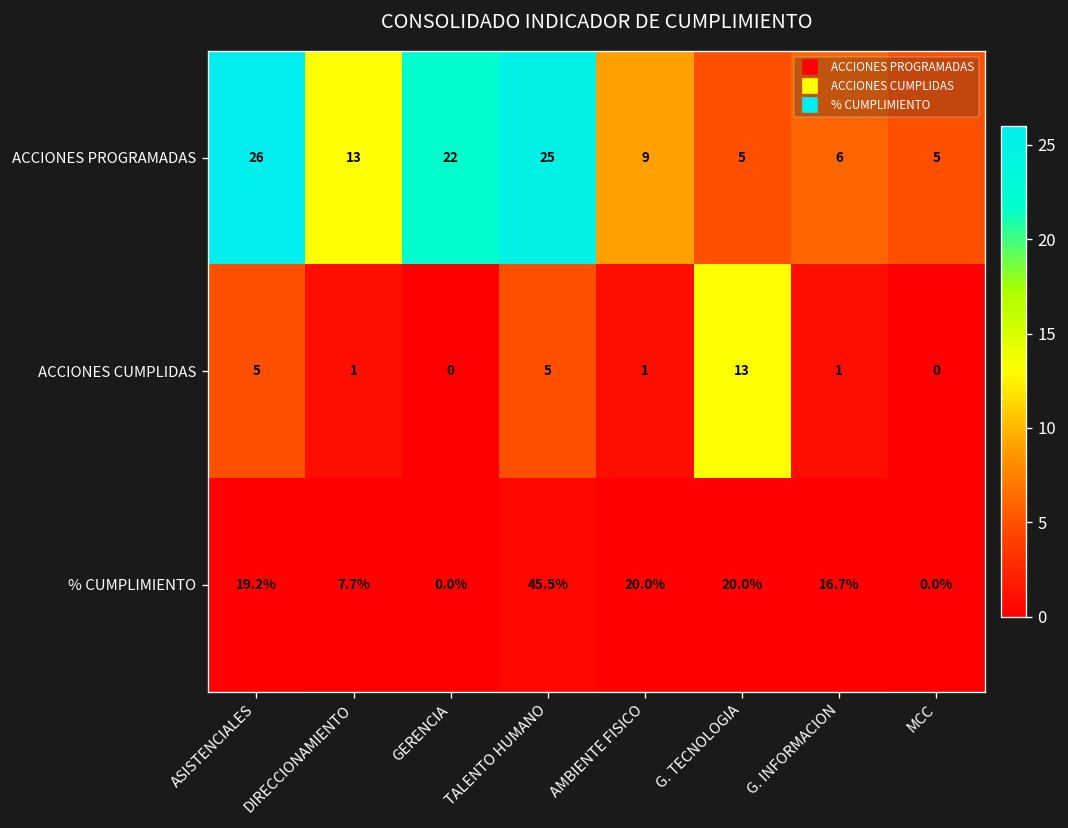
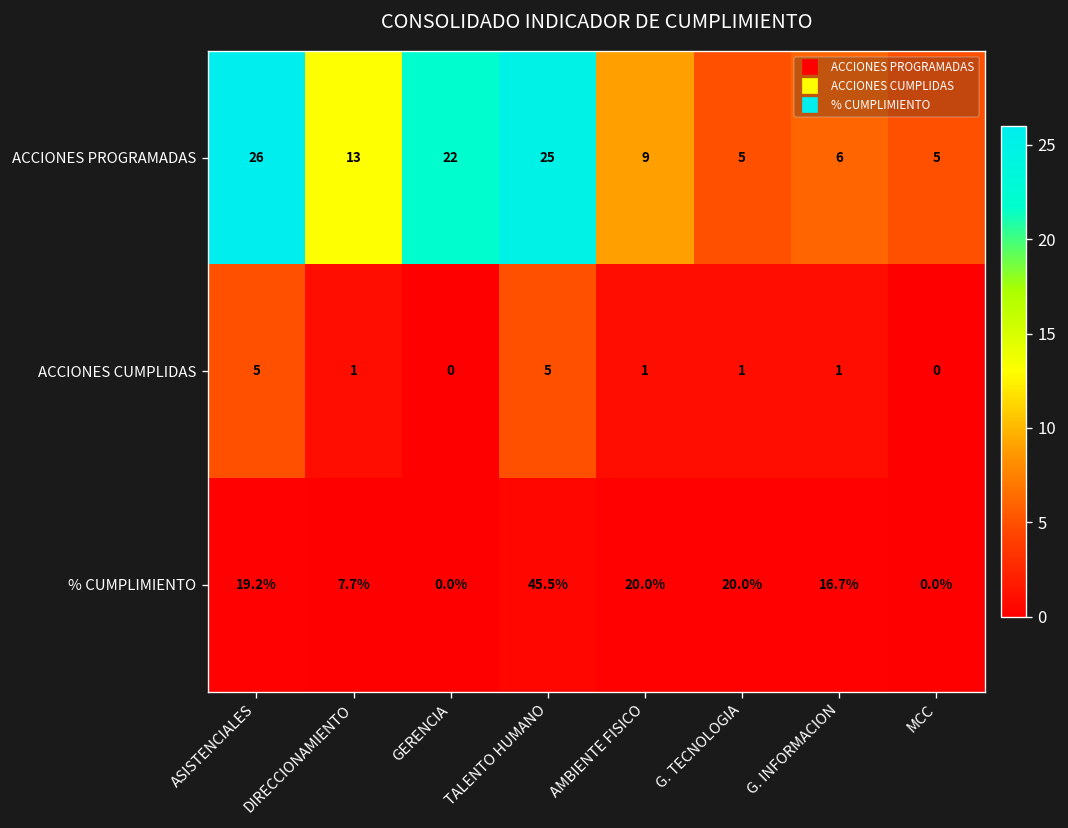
  {
    "ACCIONES PROGRAMADAS": {
      "ASISTENCIALES": "26",
      "DIRECCIONAMIENTO": "13",
      "GERENCIA": "22",
      "TALENTO HUMANO": "25",
      "AMBIENTE FISICO": "9",
      "G. TECNOLOGIA": "5",
      "G. INFORMACION": "6",
      "MCC": "5"
    },
    "ACCIONES CUMPLIDAS": {
      "ASISTENCIALES": "5",
      "DIRECCIONAMIENTO": "1",
      "GERENCIA": "0",
      "TALENTO HUMANO": "5",
      "AMBIENTE FISICO": "1",
-     "G. TECNOLOGIA": "13",
+     "G. TECNOLOGIA": "1",
      "G. INFORMACION": "1",
      "MCC": "0"
    },
    "% CUMPLIMIENTO": {
      "ASISTENCIALES": "19.2%",
      "DIRECCIONAMIENTO": "7.7%",
      "GERENCIA": "0.0%",
      "TALENTO HUMANO": "45.5%",
      "AMBIENTE FISICO": "20.0%",
      "G. TECNOLOGIA": "20.0%",
      "G. INFORMACION": "16.7%",
      "MCC": "0.0%"
    }
  }
